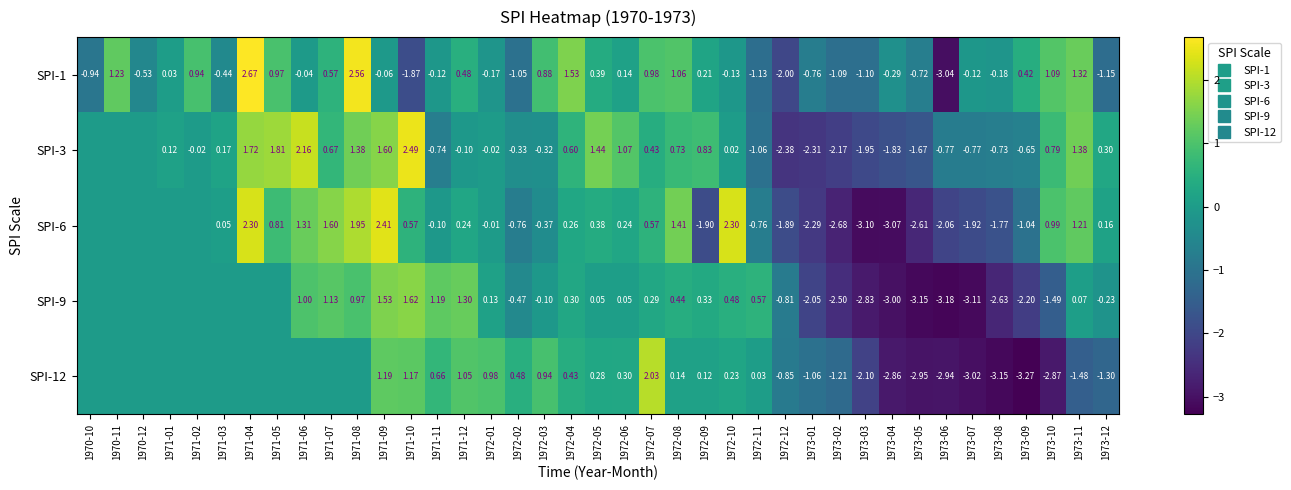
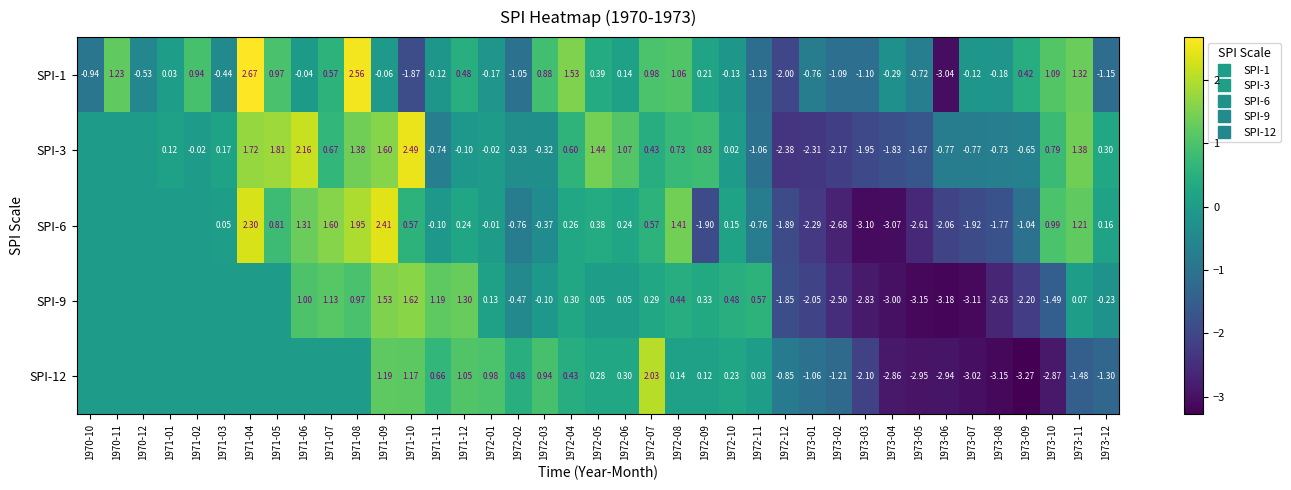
  {
    "SPI-1": {
      "1970-10": -0.94,
      "1970-11": 1.23,
      "1970-12": -0.53,
      "1971-01": 0.03,
      "1971-02": 0.94,
      "1971-03": -0.44,
      "1971-04": 2.67,
      "1971-05": 0.97,
      "1971-06": -0.04,
      "1971-07": 0.57,
      "1971-08": 2.56,
      "1971-09": -0.06,
      "1971-10": -1.87,
      "1971-11": -0.12,
      "1971-12": 0.48,
      "1972-01": -0.17,
      "1972-02": -1.05,
      "1972-03": 0.88,
      "1972-04": 1.53,
      "1972-05": 0.39,
      "1972-06": 0.14,
      "1972-07": 0.98,
      "1972-08": 1.06,
      "1972-09": 0.21,
      "1972-10": -0.13,
      "1972-11": -1.13,
      "1972-12": -2.00,
      "1973-01": -0.76,
      "1973-02": -1.09,
      "1973-03": -1.10,
      "1973-04": -0.29,
      "1973-05": -0.72,
      "1973-06": -3.04,
      "1973-07": -0.12,
      "1973-08": -0.18,
      "1973-09": 0.42,
      "1973-10": 1.09,
      "1973-11": 1.32,
      "1973-12": -1.15
    },
    "SPI-3": {
      "1971-01": 0.12,
      "1971-02": -0.02,
      "1971-03": 0.17,
      "1971-04": 1.72,
      "1971-05": 1.81,
      "1971-06": 2.16,
      "1971-07": 0.67,
      "1971-08": 1.38,
      "1971-09": 1.60,
      "1971-10": 2.49,
      "1971-11": -0.74,
      "1971-12": -0.10,
      "1972-01": -0.02,
      "1972-02": -0.33,
      "1972-03": -0.32,
      "1972-04": 0.60,
      "1972-05": 1.44,
      "1972-06": 1.07,
      "1972-07": 0.43,
      "1972-08": 0.73,
      "1972-09": 0.83,
      "1972-10": 0.02,
      "1972-11": -1.06,
      "1972-12": -2.38,
      "1973-01": -2.31,
      "1973-02": -2.17,
      "1973-03": -1.95,
      "1973-04": -1.83,
      "1973-05": -1.67,
      "1973-06": -0.77,
      "1973-07": -0.77,
      "1973-08": -0.73,
      "1973-09": -0.65,
      "1973-10": 0.79,
      "1973-11": 1.38,
      "1973-12": 0.30
    },
    "SPI-6": {
      "1971-03": 0.05,
      "1971-04": 2.30,
      "1971-05": 0.81,
      "1971-06": 1.31,
      "1971-07": 1.60,
      "1971-08": 1.95,
      "1971-09": 2.41,
      "1971-10": 0.57,
      "1971-11": -0.10,
      "1971-12": 0.24,
      "1972-01": -0.01,
      "1972-02": -0.76,
      "1972-03": -0.37,
      "1972-04": 0.26,
      "1972-05": 0.38,
      "1972-06": 0.24,
      "1972-07": 0.57,
      "1972-08": 1.41,
      "1972-09": -1.90,
-     "1972-10": 2.30,
+     "1972-10": 0.15,
      "1972-11": -0.76,
      "1972-12": -1.89,
      "1973-01": -2.29,
      "1973-02": -2.68,
      "1973-03": -3.10,
      "1973-04": -3.07,
      "1973-05": -2.61,
      "1973-06": -2.06,
      "1973-07": -1.92,
      "1973-08": -1.77,
      "1973-09": -1.04,
      "1973-10": 0.99,
      "1973-11": 1.21,
      "1973-12": 0.16
    },
    "SPI-9": {
      "1971-06": 1.00,
      "1971-07": 1.13,
      "1971-08": 0.97,
      "1971-09": 1.53,
      "1971-10": 1.62,
      "1971-11": 1.19,
      "1971-12": 1.30,
      "1972-01": 0.13,
      "1972-02": -0.47,
      "1972-03": -0.10,
      "1972-04": 0.30,
      "1972-05": 0.05,
      "1972-06": 0.05,
      "1972-07": 0.29,
      "1972-08": 0.44,
      "1972-09": 0.33,
      "1972-10": 0.48,
      "1972-11": 0.57,
-     "1972-12": -0.81,
+     "1972-12": -1.85,
      "1973-01": -2.05,
      "1973-02": -2.50,
      "1973-03": -2.83,
      "1973-04": -3.00,
      "1973-05": -3.15,
      "1973-06": -3.18,
      "1973-07": -3.11,
      "1973-08": -2.63,
      "1973-09": -2.20,
      "1973-10": -1.49,
      "1973-11": 0.07,
      "1973-12": -0.23
    },
    "SPI-12": {
      "1971-09": 1.19,
      "1971-10": 1.17,
      "1971-11": 0.66,
      "1971-12": 1.05,
      "1972-01": 0.98,
      "1972-02": 0.48,
      "1972-03": 0.94,
      "1972-04": 0.43,
      "1972-05": 0.28,
      "1972-06": 0.30,
      "1972-07": 2.03,
      "1972-08": 0.14,
      "1972-09": 0.12,
      "1972-10": 0.23,
      "1972-11": 0.03,
      "1972-12": -0.85,
      "1973-01": -1.06,
      "1973-02": -1.21,
      "1973-03": -2.10,
      "1973-04": -2.86,
      "1973-05": -2.95,
      "1973-06": -2.94,
      "1973-07": -3.02,
      "1973-08": -3.15,
      "1973-09": -3.27,
      "1973-10": -2.87,
      "1973-11": -1.48,
      "1973-12": -1.30
    }
  }
